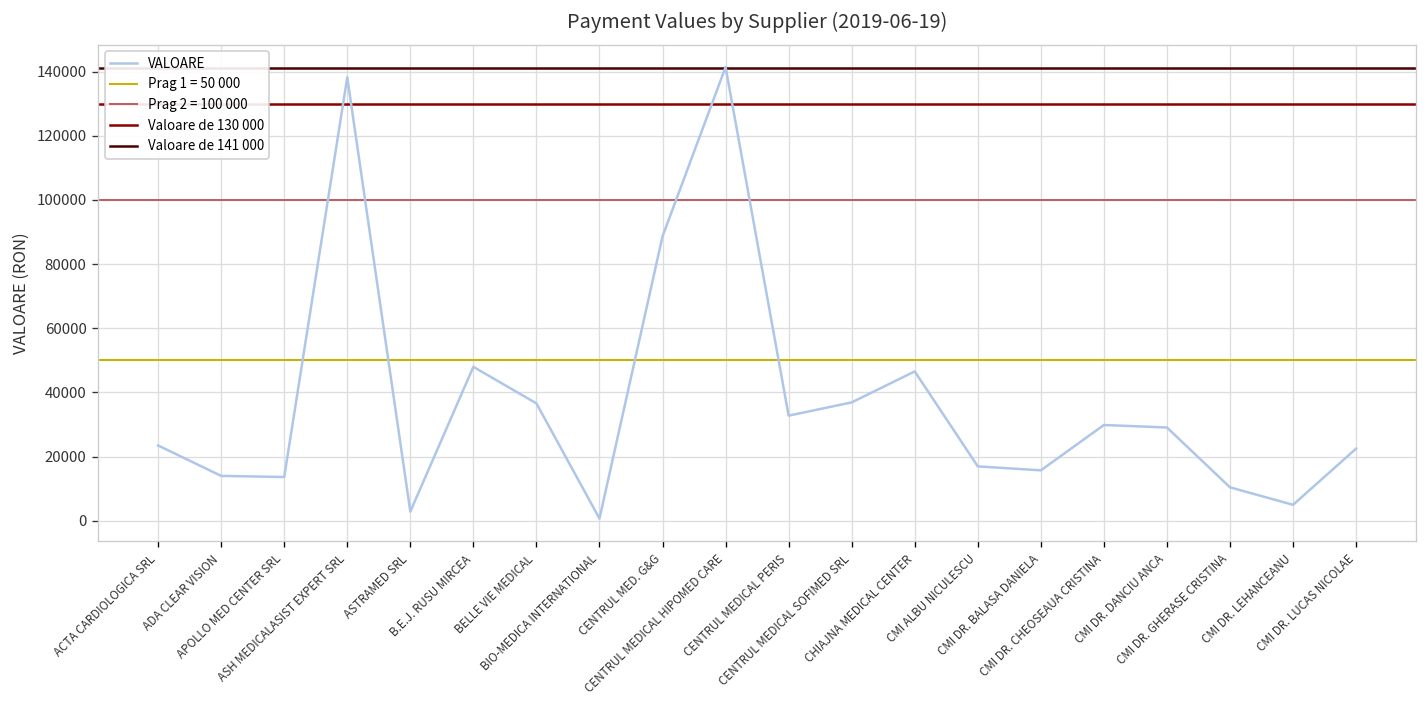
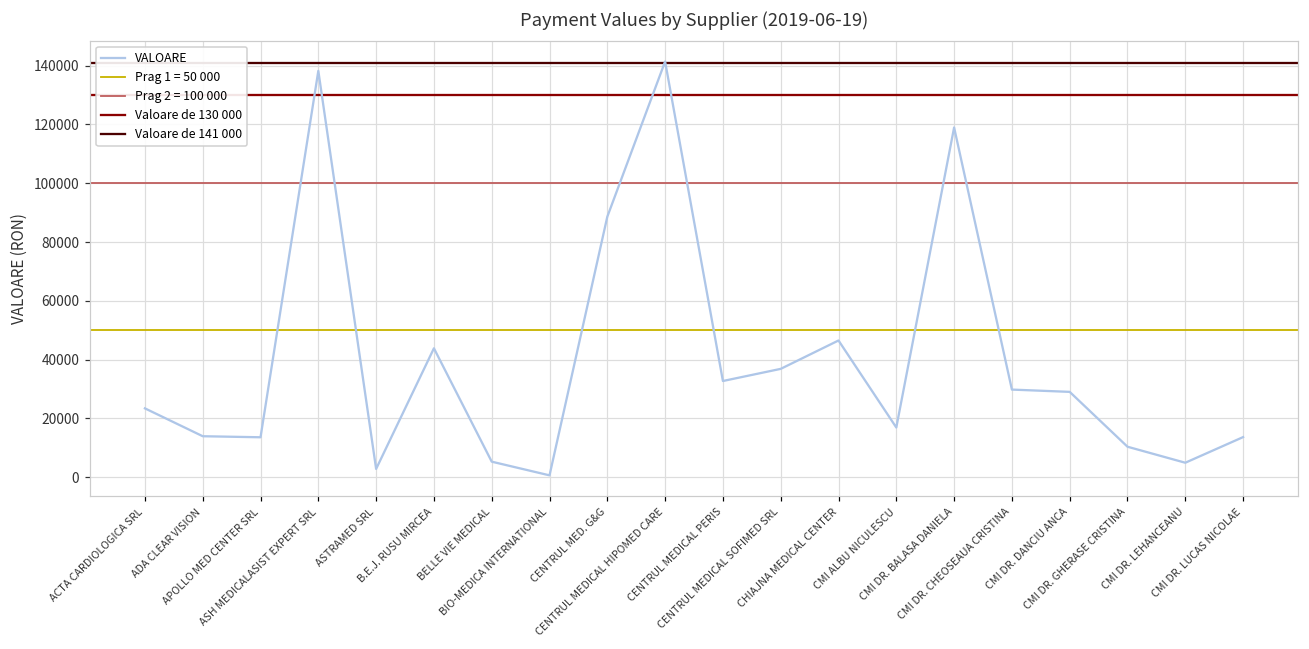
  {
    "ACTA CARDIOLOGICA SRL": 23000,
    "ADA CLEAR VISION": 14000,
    "APOLLO MED CENTER SRL": 14000,
    "ASH MEDICALASIST EXPERT SRL": 138000,
    "ASTRAMED SRL": 3000,
-   "B.E.J. RUSU MIRCEA": 48000,
-   "BELLE VIE MEDICAL": 37000,
+   "B.E.J. RUSU MIRCEA": 44000,
+   "BELLE VIE MEDICAL": 5000,
    "BIO-MEDICA INTERNATIONAL": 1000,
    "CENTRUL MED. G&G": 89000,
    "CENTRUL MEDICAL HIPOMED CARE": 141000,
    "CENTRUL MEDICAL PERIS": 33000,
    "CENTRUL MEDICAL SOFIMED SRL": 37000,
    "CHIAJNA MEDICAL CENTER": 47000,
    "CMI ALBU NICULESCU": 17000,
-   "CMI DR. BALASA DANIELA": 16000,
+   "CMI DR. BALASA DANIELA": 119000,
    "CMI DR. CHEOSEAUA CRISTINA": 30000,
    "CMI DR. DANCIU ANCA": 29000,
    "CMI DR. GHERASE CRISTINA": 10000,
    "CMI DR. LEHANCEANU": 5000,
-   "CMI DR. LUCAS NICOLAE": 22000
+   "CMI DR. LUCAS NICOLAE": 14000
  }
